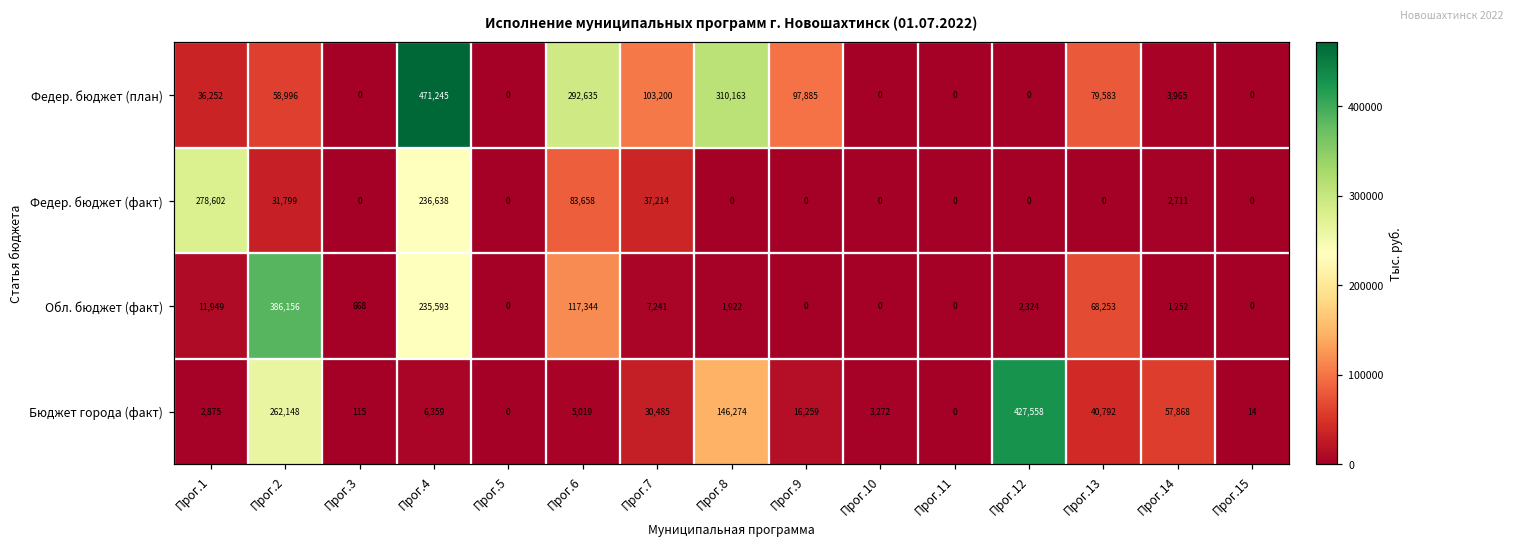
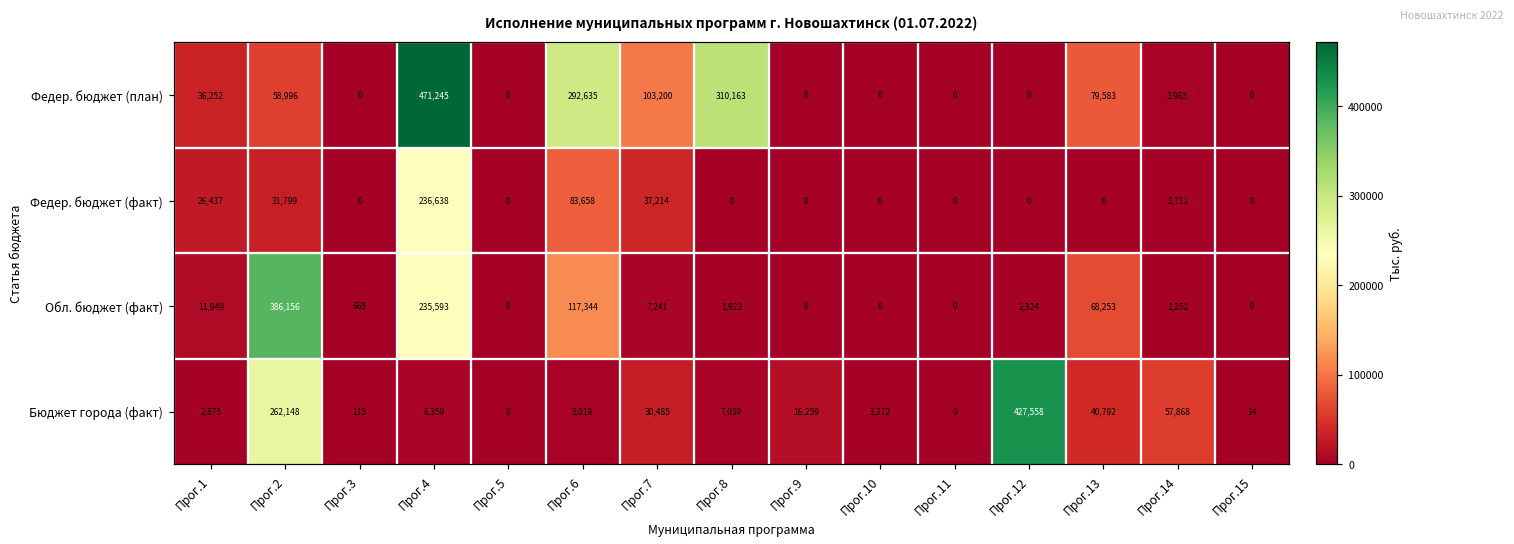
  {
    "Федер. бюджет (план)": {
      "Прог.1": "36,252",
      "Прог.2": "58,996",
      "Прог.3": "0",
      "Прог.4": "471,245",
      "Прог.5": "0",
      "Прог.6": "292,635",
      "Прог.7": "103,200",
      "Прог.8": "310,163",
-     "Прог.9": "97,885",
+     "Прог.9": "0",
      "Прог.10": "0",
      "Прог.11": "0",
      "Прог.12": "0",
      "Прог.13": "79,583",
      "Прог.14": "3,965",
      "Прог.15": "0"
    },
    "Федер. бюджет (факт)": {
-     "Прог.1": "278,602",
+     "Прог.1": "26,437",
      "Прог.2": "31,799",
      "Прог.3": "0",
      "Прог.4": "236,638",
      "Прог.5": "0",
      "Прог.6": "83,658",
      "Прог.7": "37,214",
      "Прог.8": "0",
      "Прог.9": "0",
      "Прог.10": "0",
      "Прог.11": "0",
      "Прог.12": "0",
      "Прог.13": "0",
      "Прог.14": "2,711",
      "Прог.15": "0"
    },
    "Обл. бюджет (факт)": {
      "Прог.1": "11,949",
      "Прог.2": "386,156",
      "Прог.3": "668",
      "Прог.4": "235,593",
      "Прог.5": "0",
      "Прог.6": "117,344",
      "Прог.7": "7,241",
      "Прог.8": "1,922",
      "Прог.9": "0",
      "Прог.10": "0",
      "Прог.11": "0",
      "Прог.12": "2,324",
      "Прог.13": "68,253",
      "Прог.14": "1,252",
      "Прог.15": "0"
    },
    "Бюджет города (факт)": {
      "Прог.1": "2,875",
      "Прог.2": "262,148",
      "Прог.3": "115",
      "Прог.4": "6,359",
      "Прог.5": "0",
      "Прог.6": "5,019",
      "Прог.7": "30,485",
-     "Прог.8": "146,274",
+     "Прог.8": "7,039",
      "Прог.9": "16,259",
      "Прог.10": "3,272",
      "Прог.11": "0",
      "Прог.12": "427,558",
      "Прог.13": "40,792",
      "Прог.14": "57,868",
      "Прог.15": "14"
    }
  }
